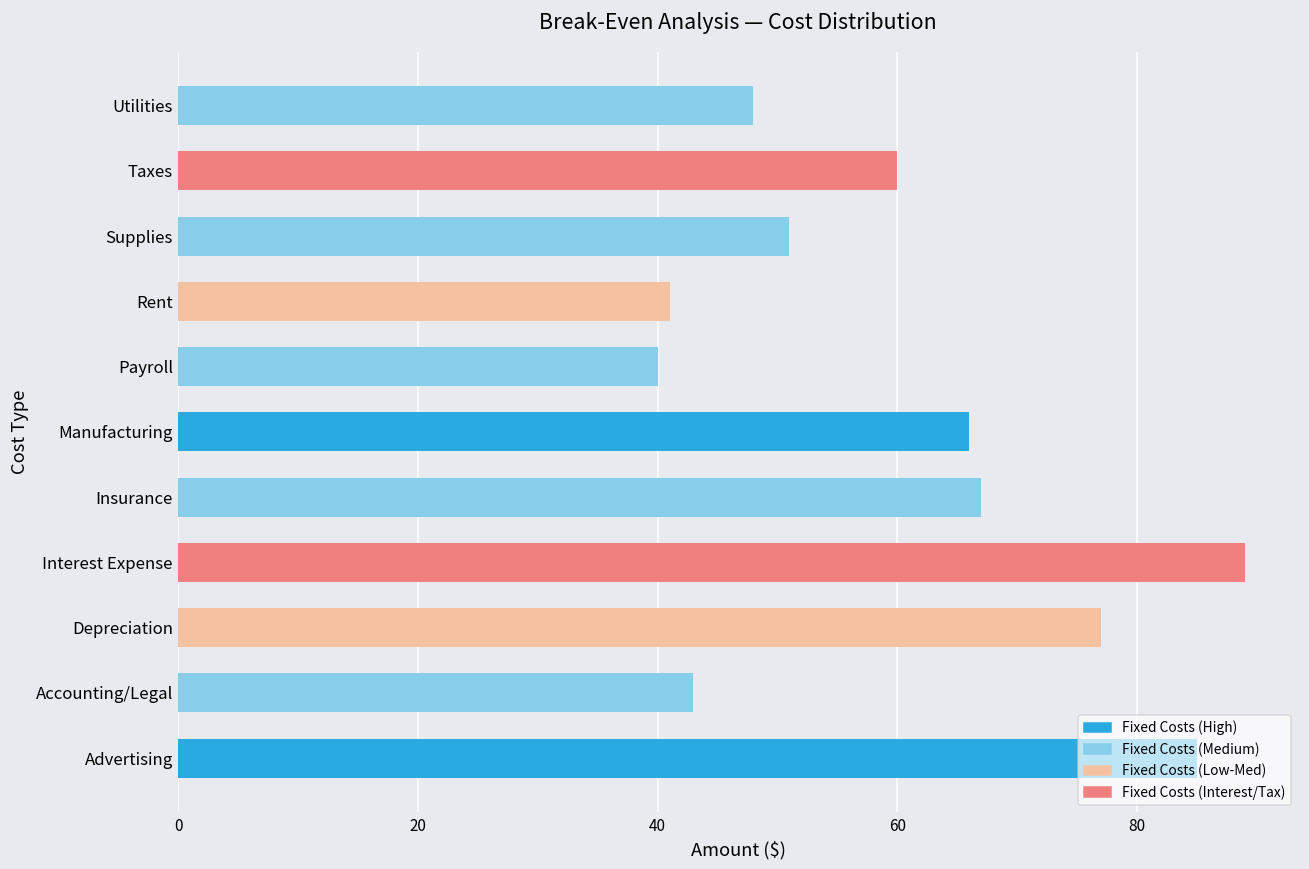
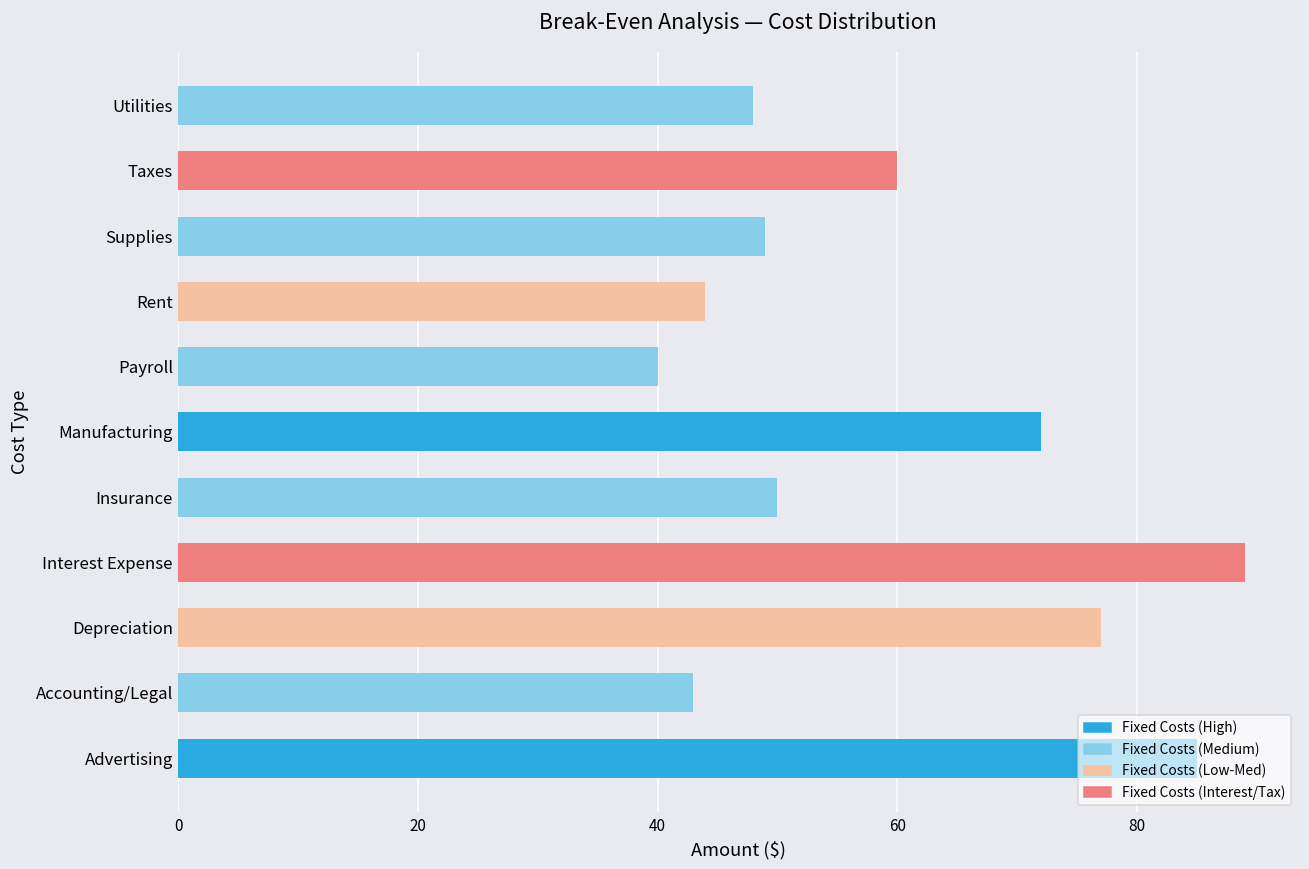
  {
    "Utilities": 48,
    "Taxes": 60,
-   "Supplies": 51,
-   "Rent": 41,
+   "Supplies": 49,
+   "Rent": 44,
    "Payroll": 40,
-   "Manufacturing": 66,
-   "Insurance": 67,
+   "Manufacturing": 72,
+   "Insurance": 50,
    "Interest Expense": 89,
    "Depreciation": 77,
    "Accounting/Legal": 43
  }
